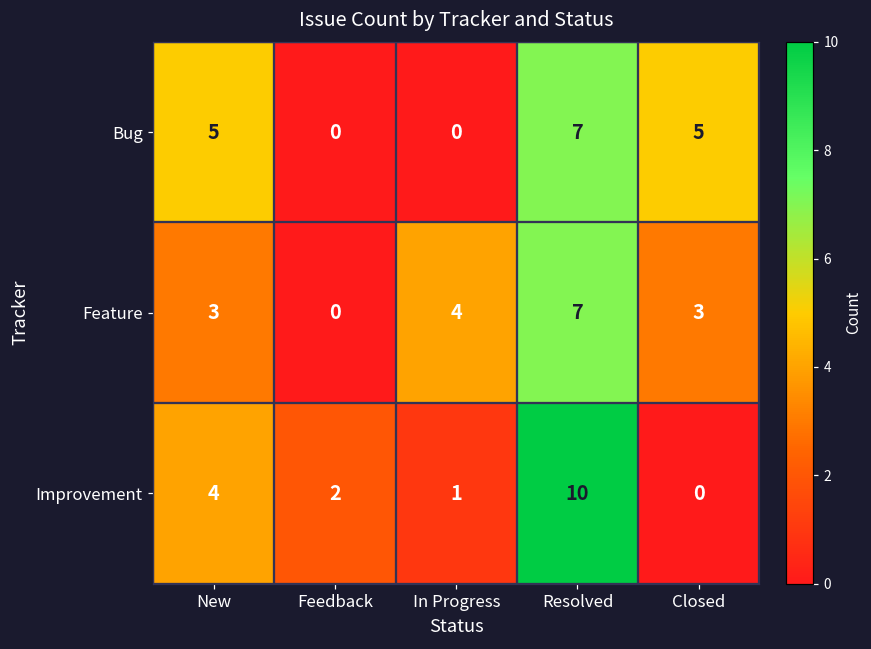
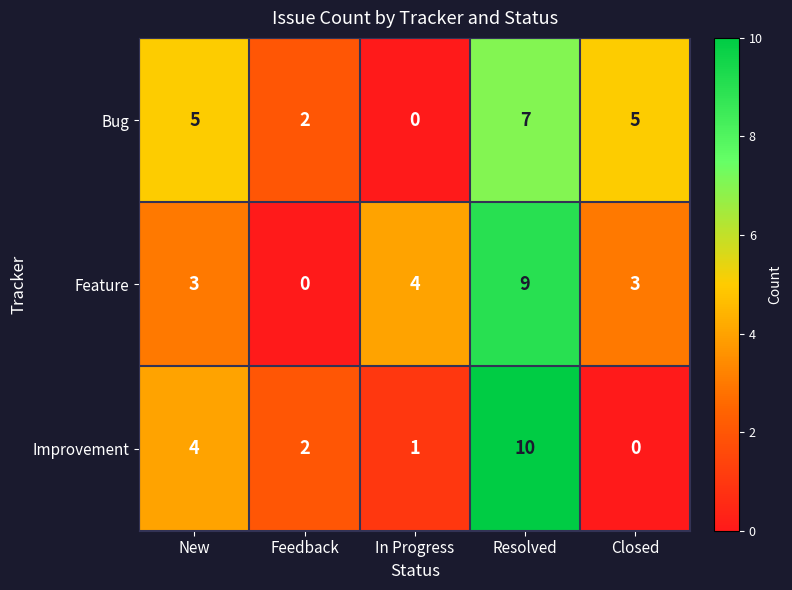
  {
    "Bug": {
      "New": 5,
-     "Feedback": 0,
+     "Feedback": 2,
      "In Progress": 0,
      "Resolved": 7,
      "Closed": 5
    },
    "Feature": {
      "New": 3,
      "Feedback": 0,
      "In Progress": 4,
-     "Resolved": 7,
+     "Resolved": 9,
      "Closed": 3
    },
    "Improvement": {
      "New": 4,
      "Feedback": 2,
      "In Progress": 1,
      "Resolved": 10,
      "Closed": 0
    }
  }
